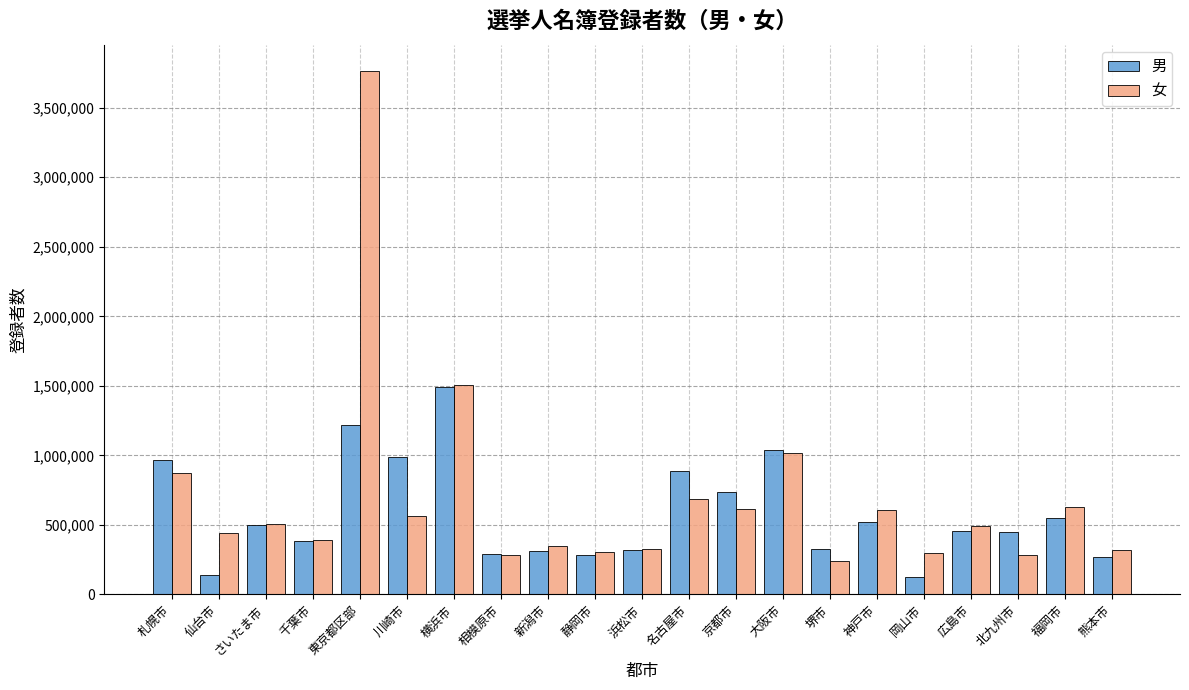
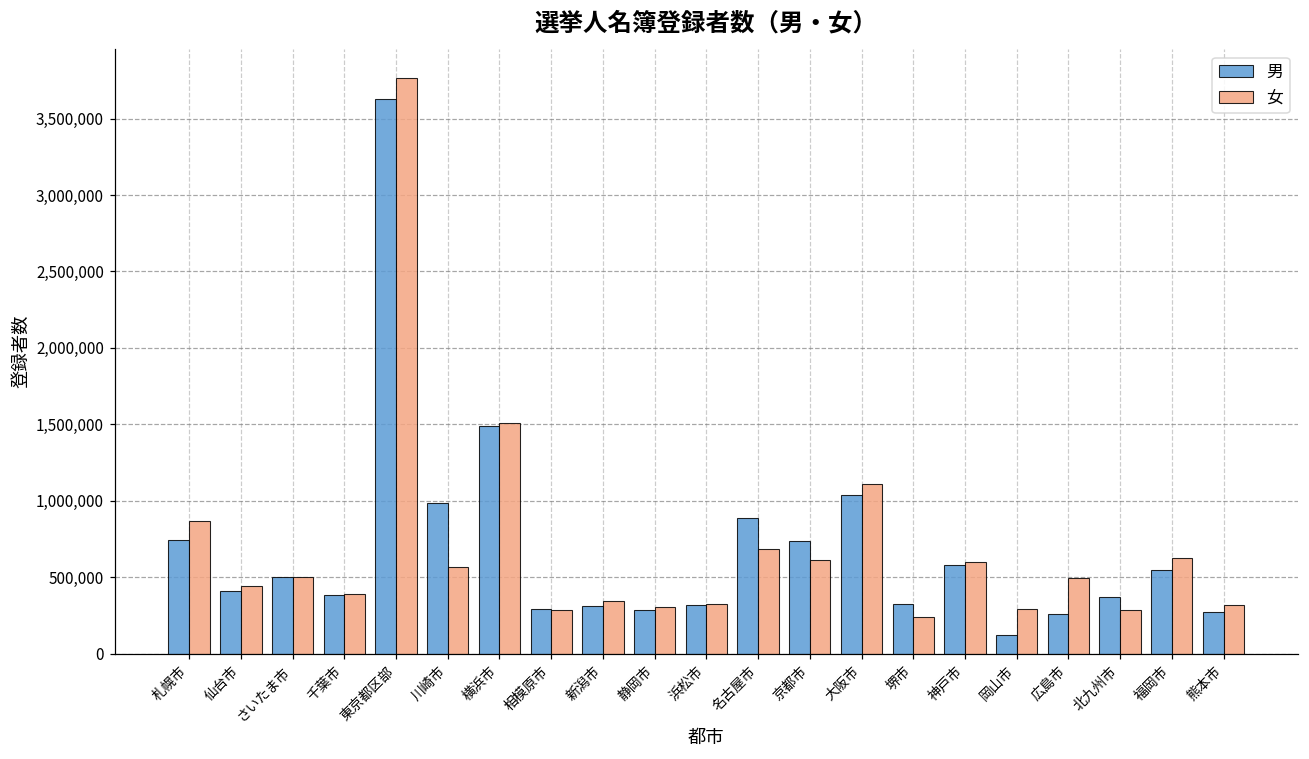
  {
    "男": {
-     "札幌市": "970,000",
-     "仙台市": "140,000",
+     "札幌市": "750,000",
+     "仙台市": "410,000",
      "さいたま市": "500,000",
      "千葉市": "380,000",
-     "東京都区部": "1,220,000",
+     "東京都区部": "3,630,000",
      "川崎市": "990,000",
      "横浜市": "1,490,000",
      "相模原市": "290,000",
      "新潟市": "320,000",
      "静岡市": "280,000",
      "浜松市": "320,000",
      "名古屋市": "890,000",
      "京都市": "730,000",
      "大阪市": "1,040,000",
      "堺市": "320,000",
-     "神戸市": "520,000",
+     "神戸市": "580,000",
      "岡山市": "120,000",
-     "広島市": "450,000",
-     "北九州市": "450,000",
+     "広島市": "260,000",
+     "北九州市": "370,000",
      "福岡市": "550,000",
      "熊本市": "270,000"
    },
    "女": {
      "札幌市": "870,000",
      "仙台市": "440,000",
      "さいたま市": "500,000",
      "千葉市": "390,000",
      "東京都区部": "3,770,000",
      "川崎市": "560,000",
      "横浜市": "1,510,000",
      "相模原市": "290,000",
      "新潟市": "350,000",
      "静岡市": "310,000",
      "浜松市": "330,000",
      "名古屋市": "690,000",
      "京都市": "610,000",
-     "大阪市": "1,020,000",
+     "大阪市": "1,110,000",
      "堺市": "240,000",
      "神戸市": "600,000",
      "岡山市": "300,000",
      "広島市": "490,000",
      "北九州市": "290,000",
      "福岡市": "630,000",
      "熊本市": "320,000"
    }
  }
